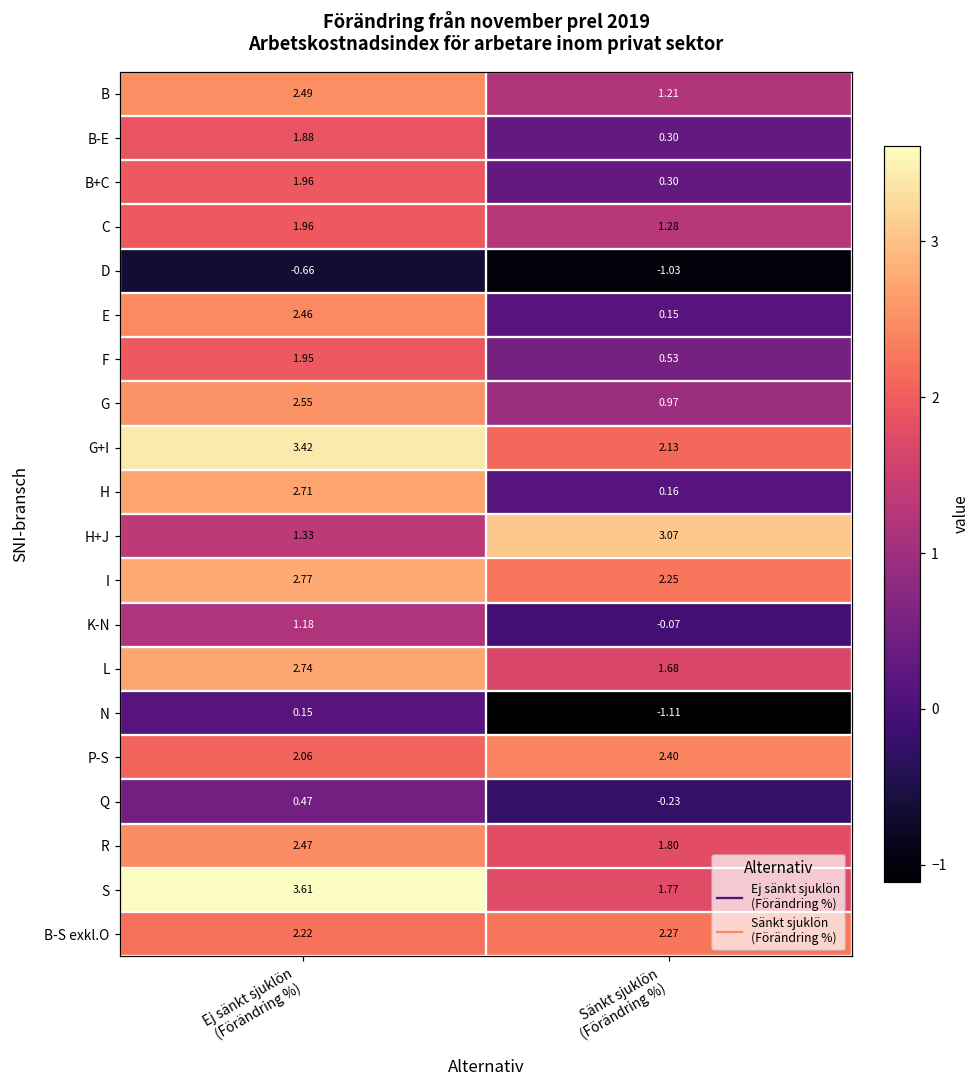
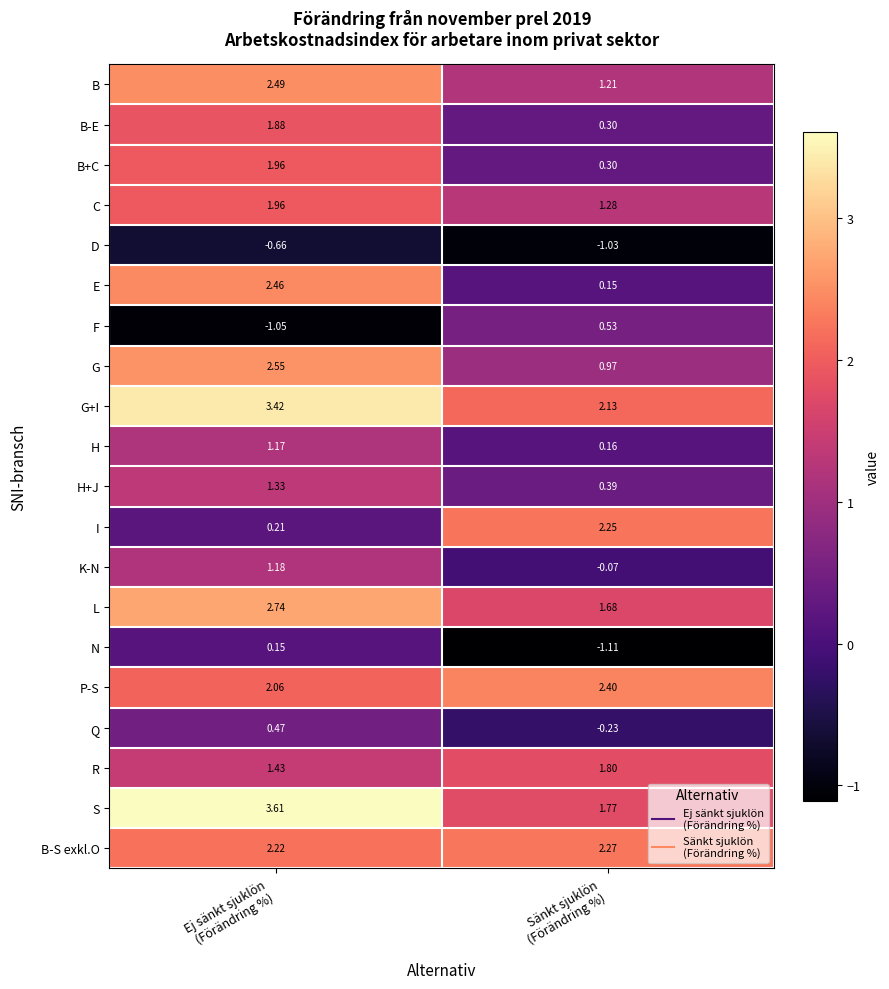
  {
    "B": {
      "Ej sänkt sjuklön (Förändring %)": 2.49,
      "Sänkt sjuklön (Förändring %)": 1.21
    },
    "B-E": {
      "Ej sänkt sjuklön (Förändring %)": 1.88,
      "Sänkt sjuklön (Förändring %)": 0.30
    },
    "B+C": {
      "Ej sänkt sjuklön (Förändring %)": 1.96,
      "Sänkt sjuklön (Förändring %)": 0.30
    },
    "C": {
      "Ej sänkt sjuklön (Förändring %)": 1.96,
      "Sänkt sjuklön (Förändring %)": 1.28
    },
    "D": {
      "Ej sänkt sjuklön (Förändring %)": -0.66,
      "Sänkt sjuklön (Förändring %)": -1.03
    },
    "E": {
      "Ej sänkt sjuklön (Förändring %)": 2.46,
      "Sänkt sjuklön (Förändring %)": 0.15
    },
    "F": {
-     "Ej sänkt sjuklön (Förändring %)": 1.95,
+     "Ej sänkt sjuklön (Förändring %)": -1.05,
      "Sänkt sjuklön (Förändring %)": 0.53
    },
    "G": {
      "Ej sänkt sjuklön (Förändring %)": 2.55,
      "Sänkt sjuklön (Förändring %)": 0.97
    },
    "G+I": {
      "Ej sänkt sjuklön (Förändring %)": 3.42,
      "Sänkt sjuklön (Förändring %)": 2.13
    },
    "H": {
-     "Ej sänkt sjuklön (Förändring %)": 2.71,
+     "Ej sänkt sjuklön (Förändring %)": 1.17,
      "Sänkt sjuklön (Förändring %)": 0.16
    },
    "H+J": {
      "Ej sänkt sjuklön (Förändring %)": 1.33,
-     "Sänkt sjuklön (Förändring %)": 3.07
+     "Sänkt sjuklön (Förändring %)": 0.39
    },
    "I": {
-     "Ej sänkt sjuklön (Förändring %)": 2.77,
+     "Ej sänkt sjuklön (Förändring %)": 0.21,
      "Sänkt sjuklön (Förändring %)": 2.25
    },
    "K-N": {
      "Ej sänkt sjuklön (Förändring %)": 1.18,
      "Sänkt sjuklön (Förändring %)": -0.07
    },
    "L": {
      "Ej sänkt sjuklön (Förändring %)": 2.74,
      "Sänkt sjuklön (Förändring %)": 1.68
    },
    "N": {
      "Ej sänkt sjuklön (Förändring %)": 0.15,
      "Sänkt sjuklön (Förändring %)": -1.11
    },
    "P-S": {
      "Ej sänkt sjuklön (Förändring %)": 2.06,
      "Sänkt sjuklön (Förändring %)": 2.40
    },
    "Q": {
      "Ej sänkt sjuklön (Förändring %)": 0.47,
      "Sänkt sjuklön (Förändring %)": -0.23
    },
    "R": {
-     "Ej sänkt sjuklön (Förändring %)": 2.47,
+     "Ej sänkt sjuklön (Förändring %)": 1.43,
      "Sänkt sjuklön (Förändring %)": 1.80
    },
    "S": {
      "Ej sänkt sjuklön (Förändring %)": 3.61,
      "Sänkt sjuklön (Förändring %)": 1.77
    },
    "B-S exkl.O": {
      "Ej sänkt sjuklön (Förändring %)": 2.22,
      "Sänkt sjuklön (Förändring %)": 2.27
    }
  }
